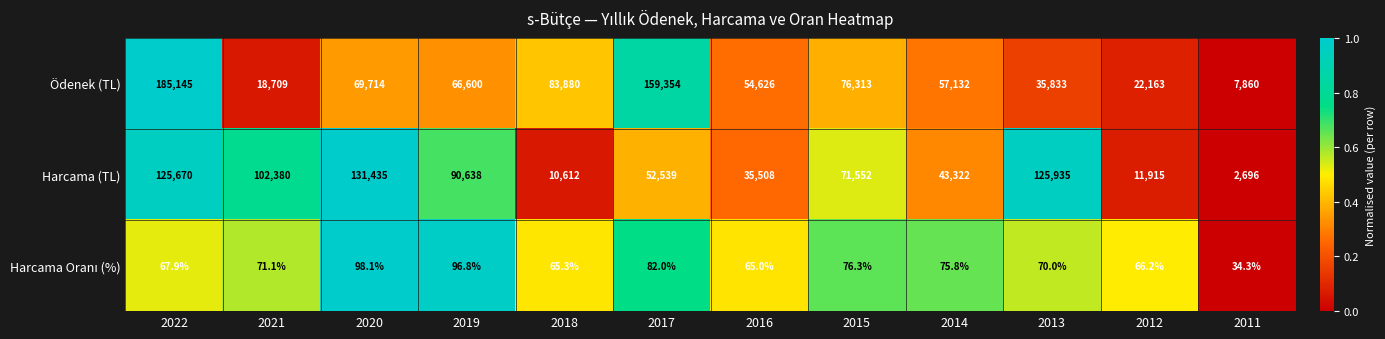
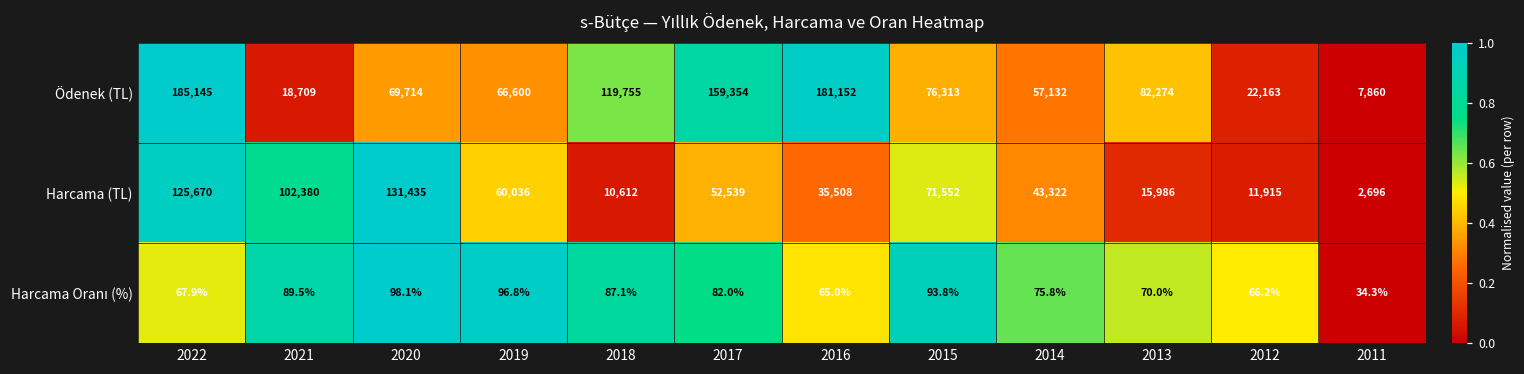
  {
    "Ödenek (TL)": {
      "2022": "185,145",
      "2021": "18,709",
      "2020": "69,714",
      "2019": "66,600",
-     "2018": "83,880",
+     "2018": "119,755",
      "2017": "159,354",
-     "2016": "54,626",
+     "2016": "181,152",
      "2015": "76,313",
      "2014": "57,132",
-     "2013": "35,833",
+     "2013": "82,274",
      "2012": "22,163",
      "2011": "7,860"
    },
    "Harcama (TL)": {
      "2022": "125,670",
      "2021": "102,380",
      "2020": "131,435",
-     "2019": "90,638",
+     "2019": "60,036",
      "2018": "10,612",
      "2017": "52,539",
      "2016": "35,508",
      "2015": "71,552",
      "2014": "43,322",
-     "2013": "125,935",
+     "2013": "15,986",
      "2012": "11,915",
      "2011": "2,696"
    },
    "Harcama Oranı (%)": {
      "2022": "67.9%",
-     "2021": "71.1%",
+     "2021": "89.5%",
      "2020": "98.1%",
      "2019": "96.8%",
-     "2018": "65.3%",
+     "2018": "87.1%",
      "2017": "82.0%",
      "2016": "65.0%",
-     "2015": "76.3%",
+     "2015": "93.8%",
      "2014": "75.8%",
      "2013": "70.0%",
      "2012": "66.2%",
      "2011": "34.3%"
    }
  }
